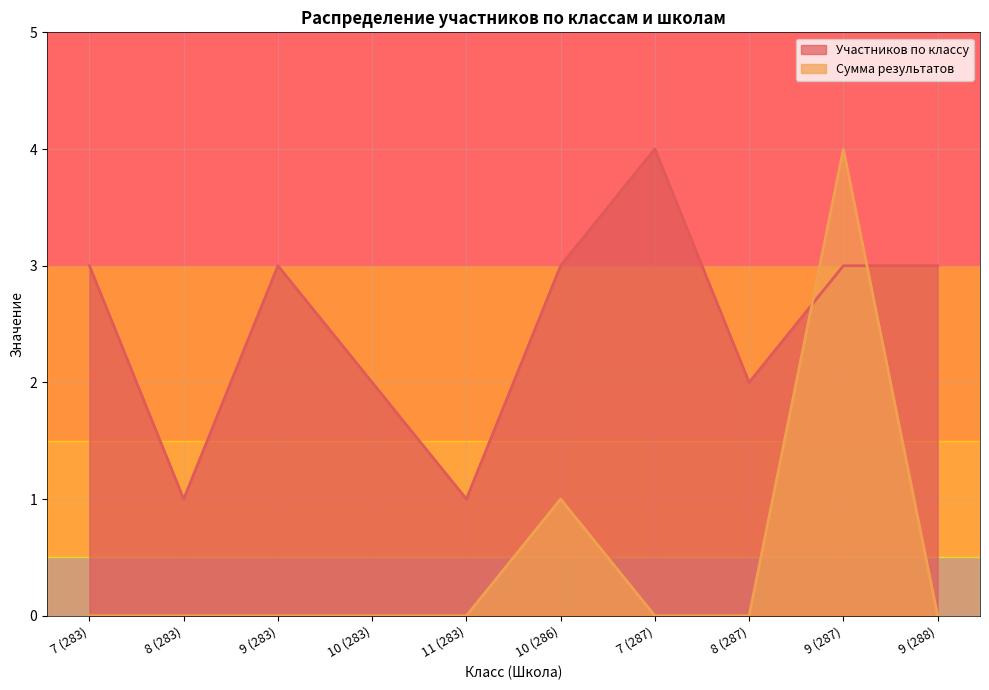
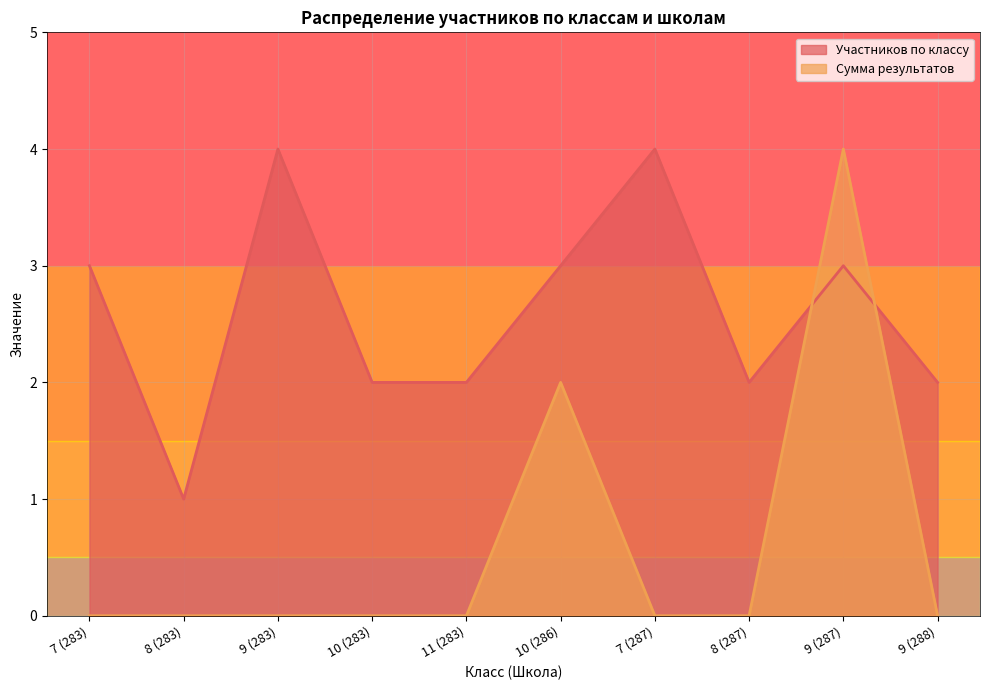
  {
    "Участников по классу": {
      "7 (283)": 3,
      "8 (283)": 1,
-     "9 (283)": 3,
+     "9 (283)": 4,
      "10 (283)": 2,
-     "11 (283)": 1,
+     "11 (283)": 2,
      "10 (286)": 3,
      "7 (287)": 4,
      "8 (287)": 2,
      "9 (287)": 3,
-     "9 (288)": 3
+     "9 (288)": 2
    },
    "Сумма результатов": {
      "7 (283)": 0,
      "8 (283)": 0,
      "9 (283)": 0,
      "10 (283)": 0,
      "11 (283)": 0,
-     "10 (286)": 1,
+     "10 (286)": 2,
      "7 (287)": 0,
      "8 (287)": 0,
      "9 (287)": 4,
      "9 (288)": 0
    }
  }
